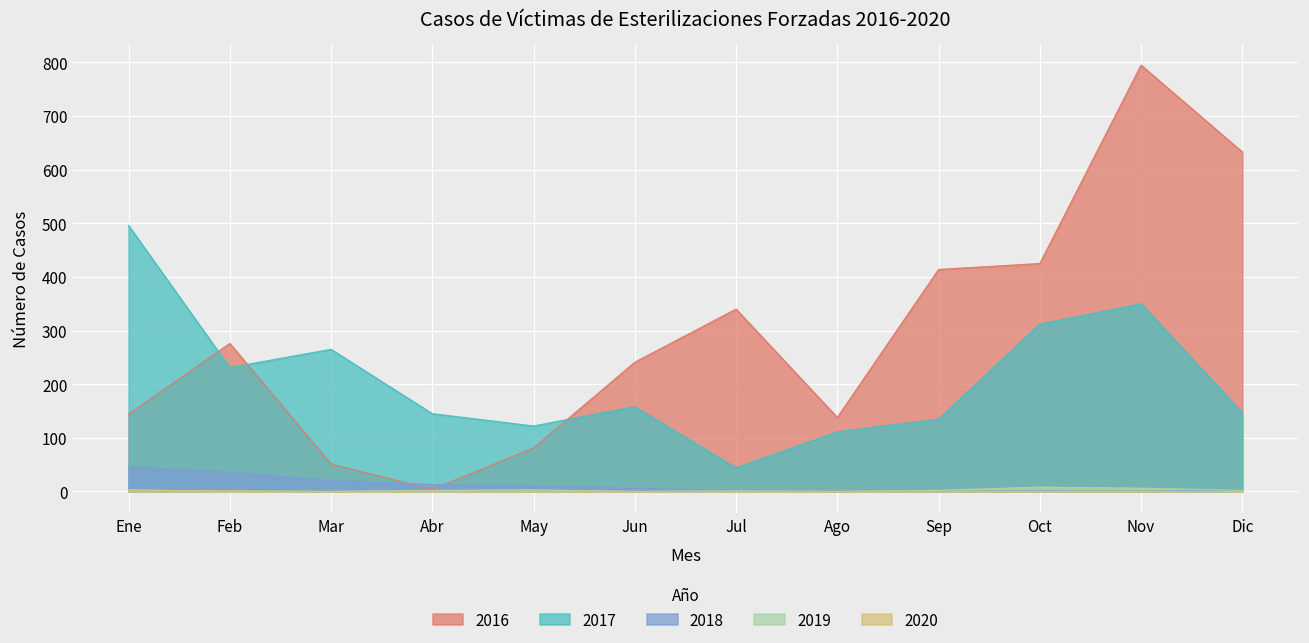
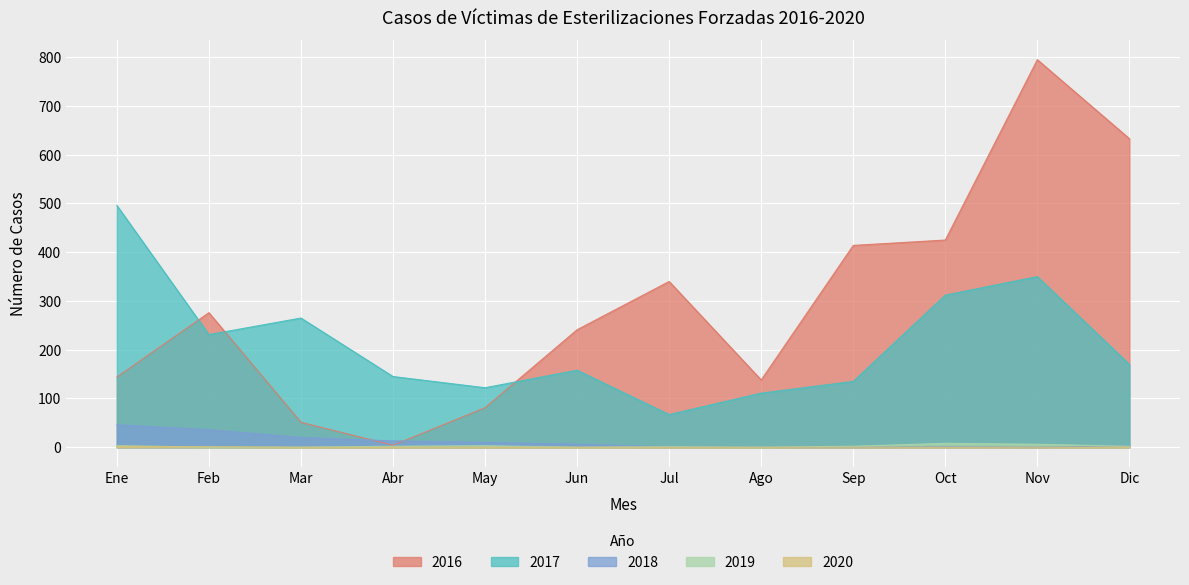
  {
    "2016": {
      "Ene": 140,
      "Feb": 280,
      "Mar": 50,
      "May": 80,
      "Jun": 240,
      "Jul": 340,
      "Ago": 140,
      "Sep": 410,
      "Oct": 430,
      "Nov": 800,
      "Dic": 630
    },
    "2017": {
      "Ene": 500,
      "Feb": 230,
      "Mar": 270,
      "Abr": 150,
      "May": 120,
      "Jun": 160,
-     "Jul": 40,
+     "Jul": 70,
      "Ago": 110,
      "Sep": 140,
      "Oct": 310,
      "Nov": 350,
-     "Dic": 150
+     "Dic": 170
    },
    "2018": {
      "Ene": 50,
      "Feb": 40,
      "Mar": 20,
      "Abr": 10,
      "May": 10,
      "Jun": 10
    },
    "2019": {
      "Oct": 10,
      "Nov": 10
    }
  }
